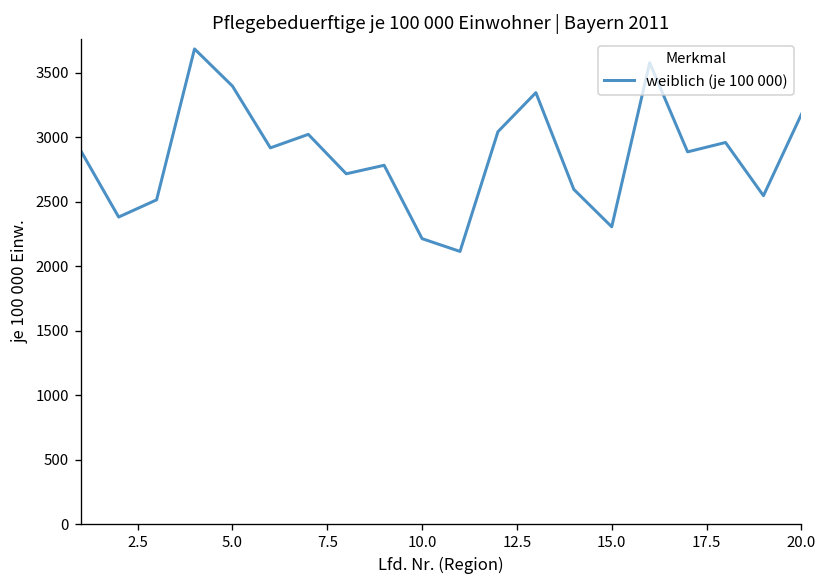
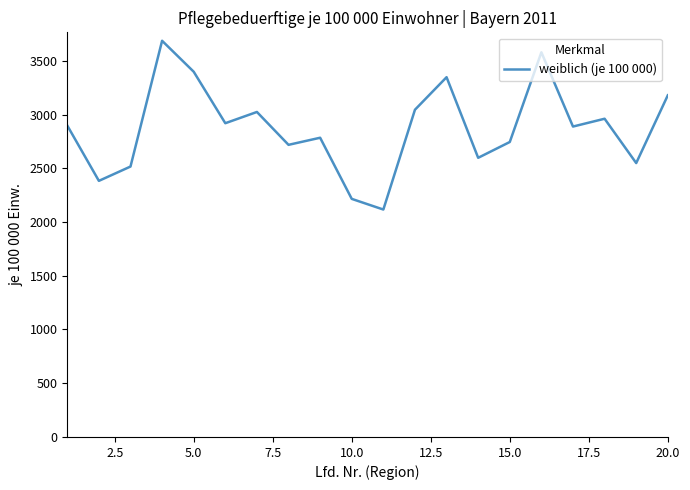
  {
    "5.0": 3400,
    "10.0": 2220,
-   "15.0": 2310,
+   "15.0": 2740,
    "20.0": 3180
  }
